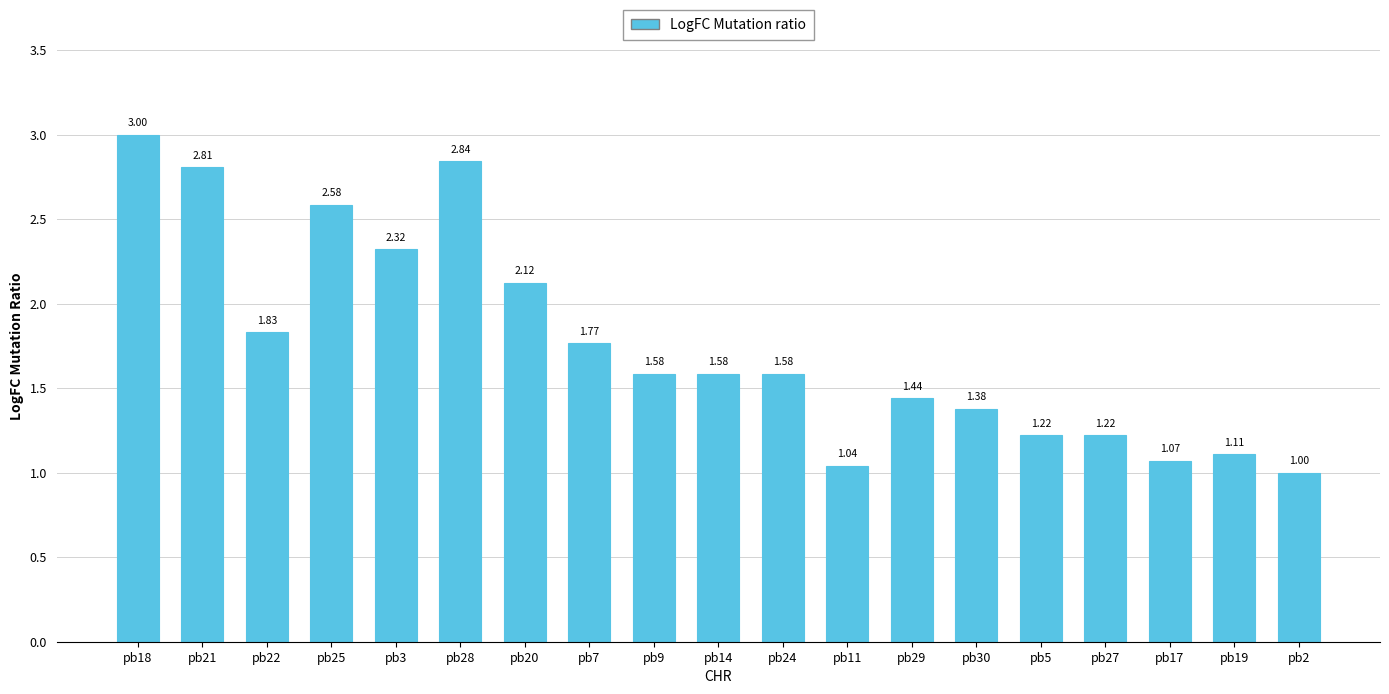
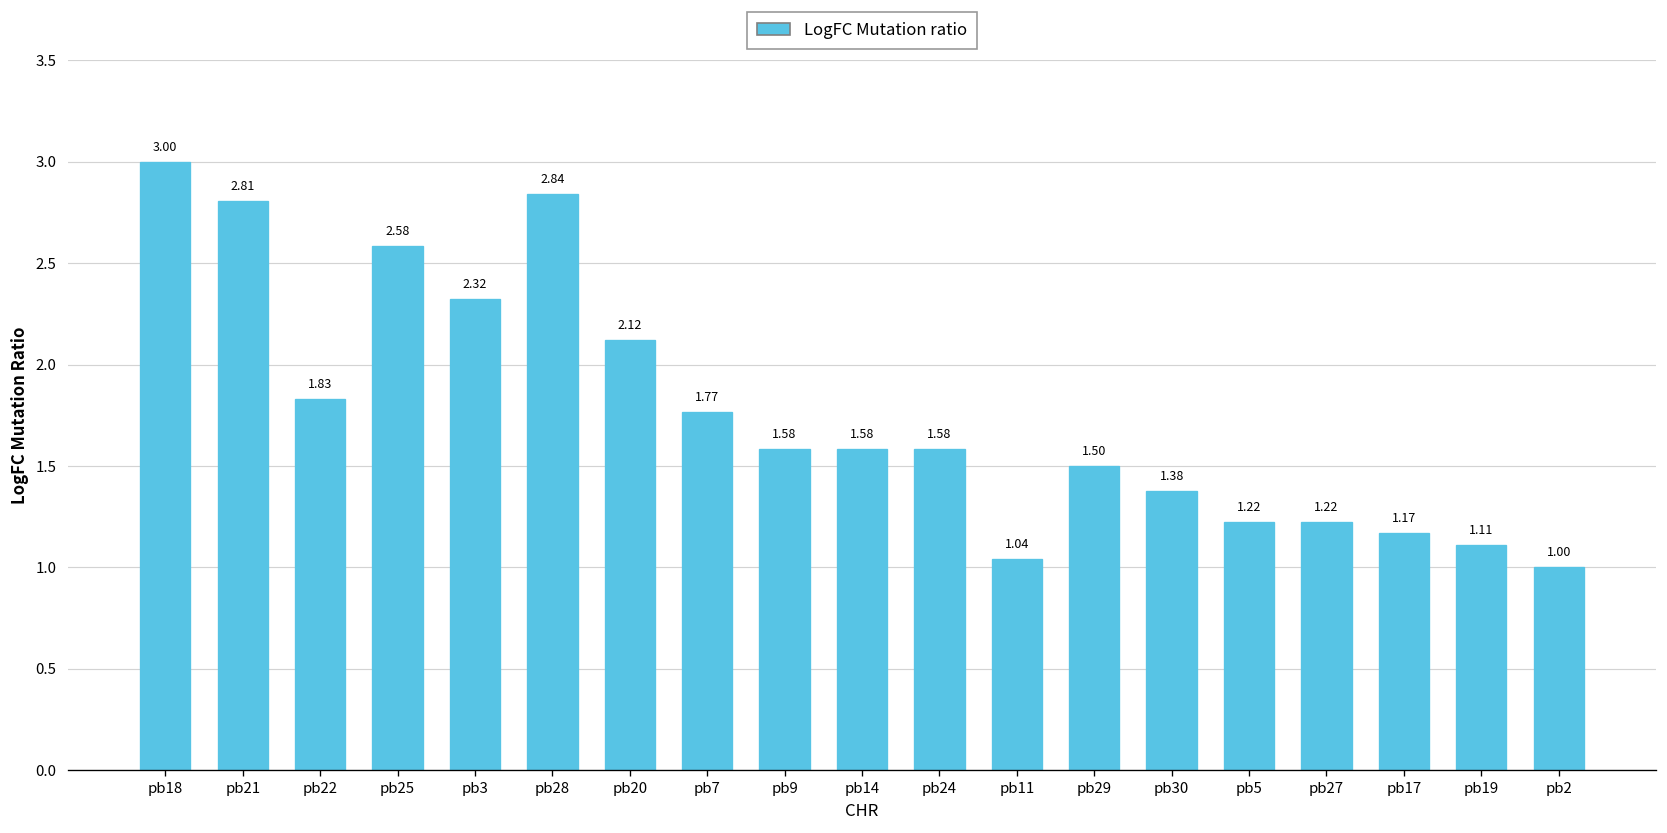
  {
    "pb18": 3.00,
    "pb21": 2.81,
    "pb22": 1.83,
    "pb25": 2.58,
    "pb3": 2.32,
    "pb28": 2.84,
    "pb20": 2.12,
    "pb7": 1.77,
    "pb9": 1.58,
    "pb14": 1.58,
    "pb24": 1.58,
    "pb11": 1.04,
-   "pb29": 1.44,
+   "pb29": 1.50,
    "pb30": 1.38,
    "pb5": 1.22,
    "pb27": 1.22,
-   "pb17": 1.07,
+   "pb17": 1.17,
    "pb19": 1.11,
    "pb2": 1.00
  }
